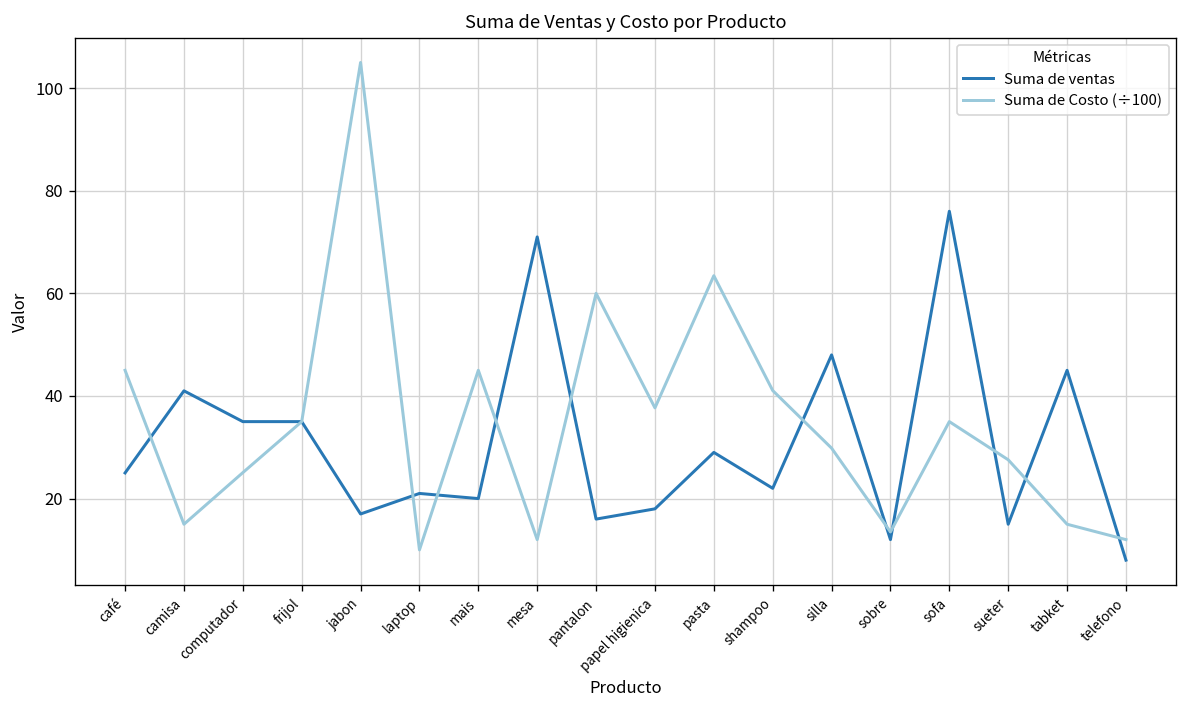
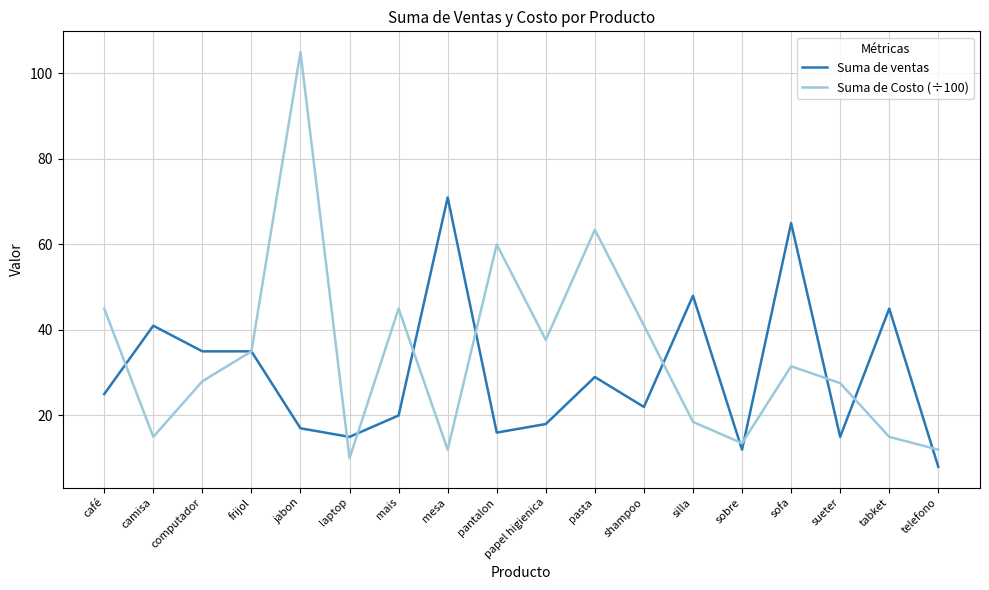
  {
    "Suma de ventas": {
      "café": 25,
      "camisa": 41,
      "computador": 35,
      "jabon": 17,
-     "laptop": 21,
+     "laptop": 15,
      "mais": 20,
      "mesa": 71,
      "pantalon": 16,
      "papel higienica": 18,
      "pasta": 29,
      "shampoo": 22,
      "silla": 48,
      "sobre": 12,
-     "sofa": 76,
+     "sofa": 65,
      "sueter": 15,
      "tabket": 45,
      "telefono": 8
    },
    "Suma de Costo (÷100)": {
      "café": 45,
      "camisa": 15,
-     "computador": 25,
+     "computador": 28,
      "jabon": 105,
      "laptop": 10,
      "mais": 45,
      "mesa": 12,
      "pantalon": 60,
      "papel higienica": 38,
      "pasta": 63,
      "shampoo": 41,
-     "silla": 30,
+     "silla": 19,
      "sobre": 14,
-     "sofa": 35,
+     "sofa": 32,
      "sueter": 28,
      "tabket": 15,
      "telefono": 12
    }
  }
